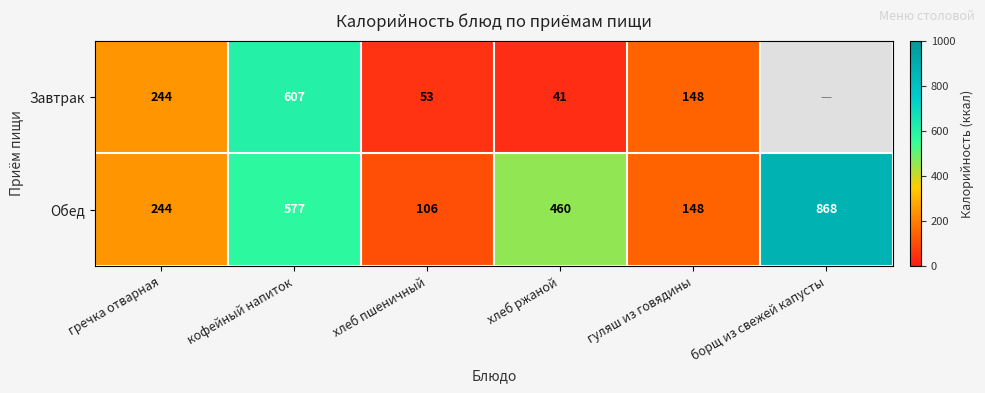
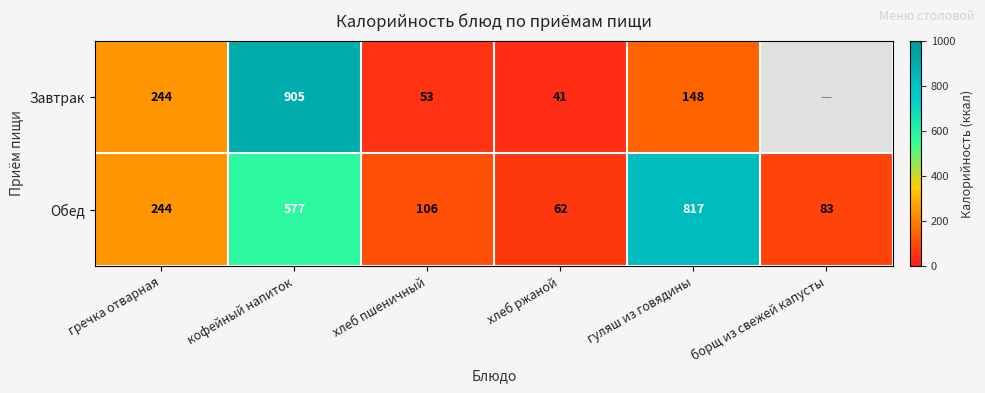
  {
    "Завтрак": {
      "гречка отварная": 244,
-     "кофейный напиток": 607,
+     "кофейный напиток": 905,
      "хлеб пшеничный": 53,
      "хлеб ржаной": 41,
      "гуляш из говядины": 148
    },
    "Обед": {
      "гречка отварная": 244,
      "кофейный напиток": 577,
      "хлеб пшеничный": 106,
-     "хлеб ржаной": 460,
-     "гуляш из говядины": 148,
-     "борщ из свежей капусты": 868
+     "хлеб ржаной": 62,
+     "гуляш из говядины": 817,
+     "борщ из свежей капусты": 83
    }
  }
